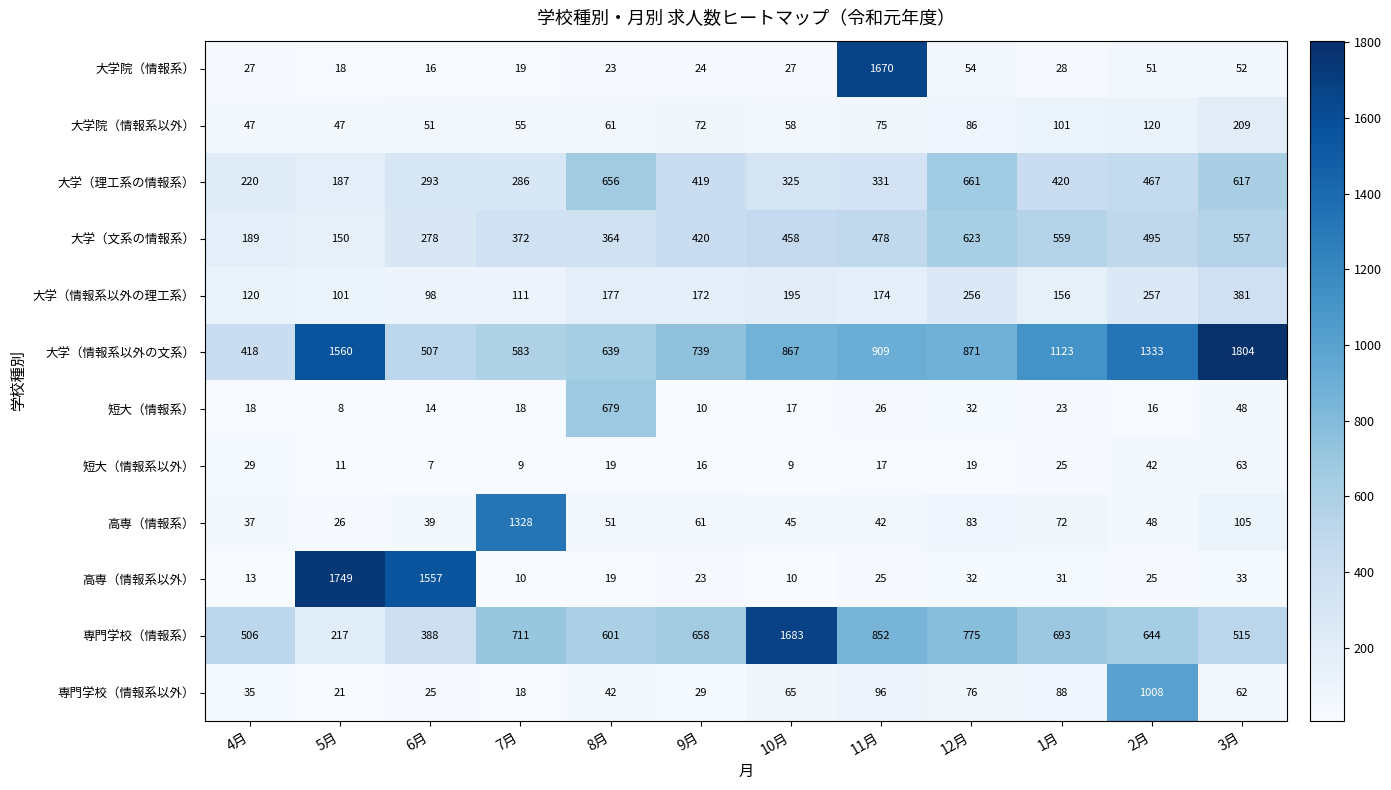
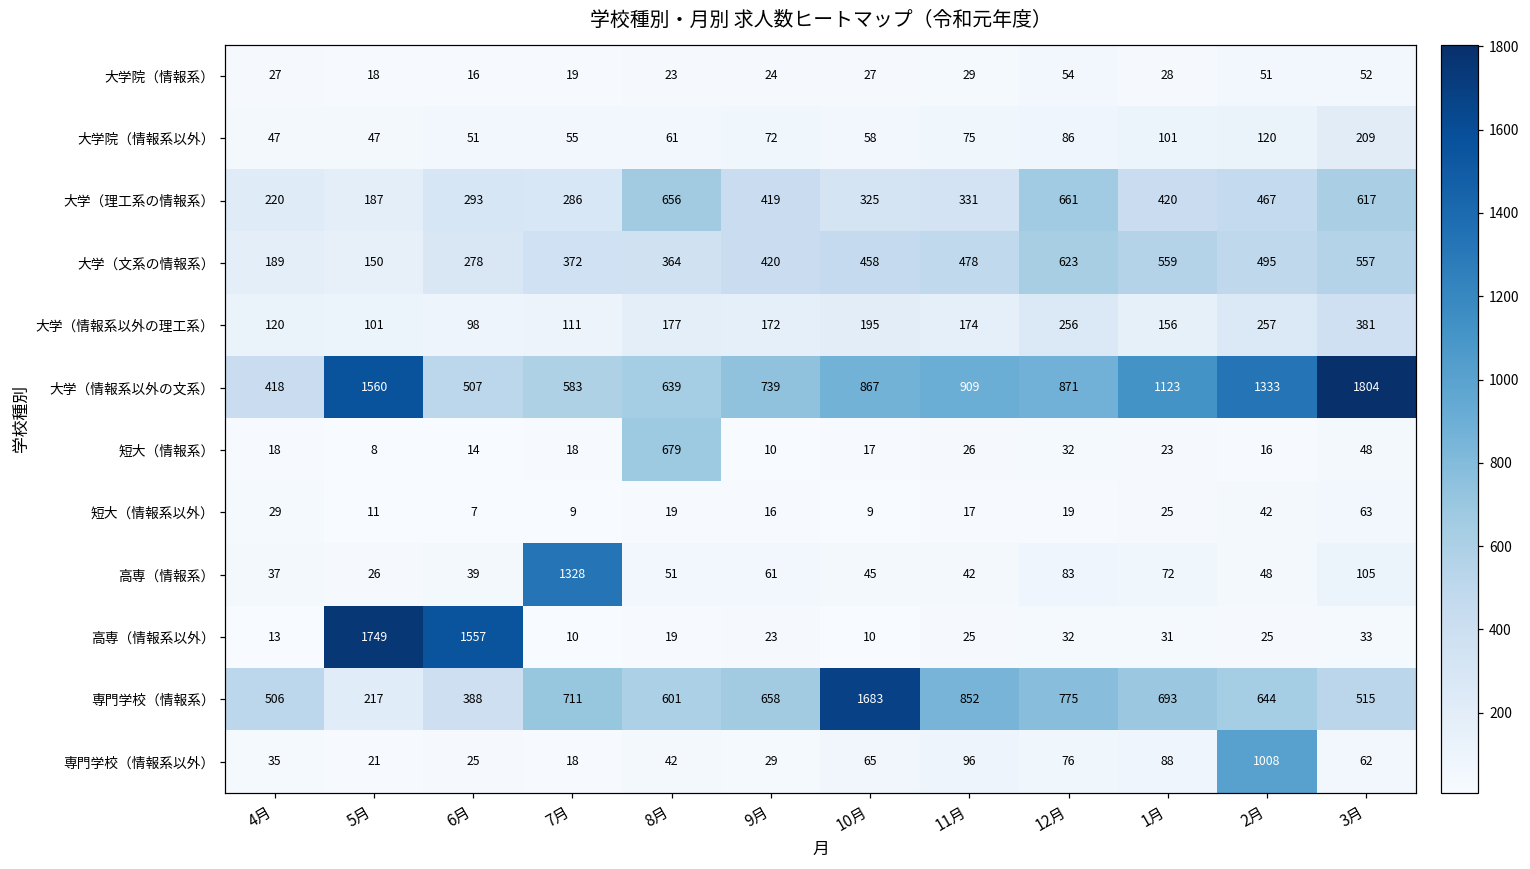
  {
    "大学院（情報系）": {
      "4月": 27,
      "5月": 18,
      "6月": 16,
      "7月": 19,
      "8月": 23,
      "9月": 24,
      "10月": 27,
-     "11月": 1670,
+     "11月": 29,
      "12月": 54,
      "1月": 28,
      "2月": 51,
      "3月": 52
    },
    "大学院（情報系以外）": {
      "4月": 47,
      "5月": 47,
      "6月": 51,
      "7月": 55,
      "8月": 61,
      "9月": 72,
      "10月": 58,
      "11月": 75,
      "12月": 86,
      "1月": 101,
      "2月": 120,
      "3月": 209
    },
    "大学（理工系の情報系）": {
      "4月": 220,
      "5月": 187,
      "6月": 293,
      "7月": 286,
      "8月": 656,
      "9月": 419,
      "10月": 325,
      "11月": 331,
      "12月": 661,
      "1月": 420,
      "2月": 467,
      "3月": 617
    },
    "大学（文系の情報系）": {
      "4月": 189,
      "5月": 150,
      "6月": 278,
      "7月": 372,
      "8月": 364,
      "9月": 420,
      "10月": 458,
      "11月": 478,
      "12月": 623,
      "1月": 559,
      "2月": 495,
      "3月": 557
    },
    "大学（情報系以外の理工系）": {
      "4月": 120,
      "5月": 101,
      "6月": 98,
      "7月": 111,
      "8月": 177,
      "9月": 172,
      "10月": 195,
      "11月": 174,
      "12月": 256,
      "1月": 156,
      "2月": 257,
      "3月": 381
    },
    "大学（情報系以外の文系）": {
      "4月": 418,
      "5月": 1560,
      "6月": 507,
      "7月": 583,
      "8月": 639,
      "9月": 739,
      "10月": 867,
      "11月": 909,
      "12月": 871,
      "1月": 1123,
      "2月": 1333,
      "3月": 1804
    },
    "短大（情報系）": {
      "4月": 18,
      "5月": 8,
      "6月": 14,
      "7月": 18,
      "8月": 679,
      "9月": 10,
      "10月": 17,
      "11月": 26,
      "12月": 32,
      "1月": 23,
      "2月": 16,
      "3月": 48
    },
    "短大（情報系以外）": {
      "4月": 29,
      "5月": 11,
      "6月": 7,
      "7月": 9,
      "8月": 19,
      "9月": 16,
      "10月": 9,
      "11月": 17,
      "12月": 19,
      "1月": 25,
      "2月": 42,
      "3月": 63
    },
    "高専（情報系）": {
      "4月": 37,
      "5月": 26,
      "6月": 39,
      "7月": 1328,
      "8月": 51,
      "9月": 61,
      "10月": 45,
      "11月": 42,
      "12月": 83,
      "1月": 72,
      "2月": 48,
      "3月": 105
    },
    "高専（情報系以外）": {
      "4月": 13,
      "5月": 1749,
      "6月": 1557,
      "7月": 10,
      "8月": 19,
      "9月": 23,
      "10月": 10,
      "11月": 25,
      "12月": 32,
      "1月": 31,
      "2月": 25,
      "3月": 33
    },
    "専門学校（情報系）": {
      "4月": 506,
      "5月": 217,
      "6月": 388,
      "7月": 711,
      "8月": 601,
      "9月": 658,
      "10月": 1683,
      "11月": 852,
      "12月": 775,
      "1月": 693,
      "2月": 644,
      "3月": 515
    },
    "専門学校（情報系以外）": {
      "4月": 35,
      "5月": 21,
      "6月": 25,
      "7月": 18,
      "8月": 42,
      "9月": 29,
      "10月": 65,
      "11月": 96,
      "12月": 76,
      "1月": 88,
      "2月": 1008,
      "3月": 62
    }
  }
